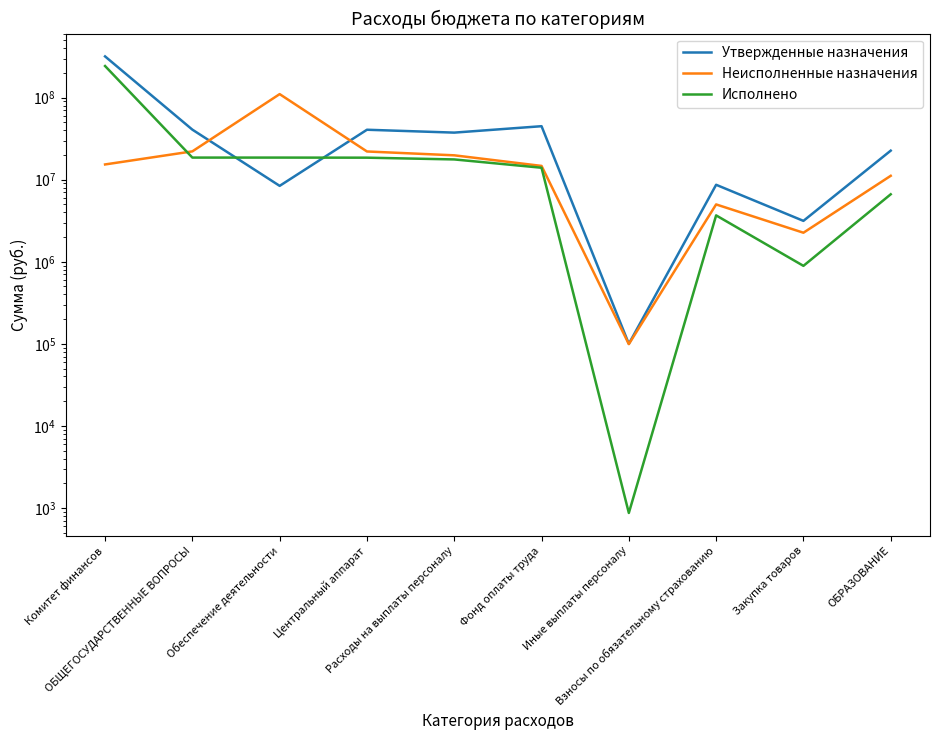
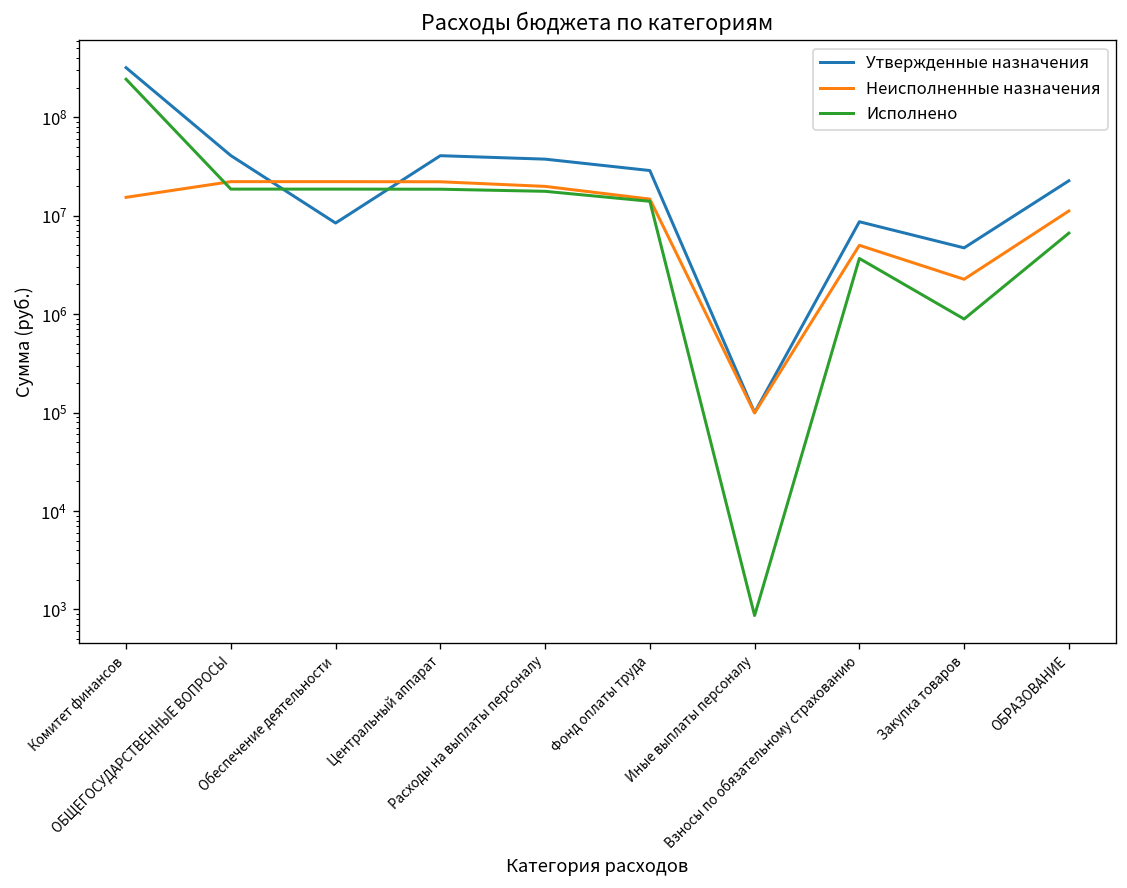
  {
    "Утвержденные назначения": {
      "Комитет финансов": 320000000,
      "ОБЩЕГОСУДАРСТВЕННЫЕ ВОПРОСЫ": 40000000,
      "Обеспечение деятельности": 8000000,
      "Центральный аппарат": 40000000,
      "Расходы на выплаты персоналу": 40000000,
-     "Фонд оплаты труда": 40000000,
+     "Фонд оплаты труда": 29000000,
      "Взносы по обязательному страхованию": 9000000,
-     "Закупка товаров": 3200000,
+     "Закупка товаров": 5000000,
      "ОБРАЗОВАНИЕ": 23000000
    },
    "Неисполненные назначения": {
      "Комитет финансов": 15000000,
      "ОБЩЕГОСУДАРСТВЕННЫЕ ВОПРОСЫ": 22000000,
-     "Обеспечение деятельности": 110000000,
+     "Обеспечение деятельности": 22000000,
      "Центральный аппарат": 22000000,
      "Расходы на выплаты персоналу": 20000000,
      "Взносы по обязательному страхованию": 5000000,
      "Закупка товаров": 2300000,
      "ОБРАЗОВАНИЕ": 11000000
    },
    "Исполнено": {
      "Комитет финансов": 240000000,
      "ОБЩЕГОСУДАРСТВЕННЫЕ ВОПРОСЫ": 19000000,
      "Обеспечение деятельности": 19000000,
      "Центральный аппарат": 19000000,
      "Расходы на выплаты персоналу": 18000000,
      "Иные выплаты персоналу": 900,
      "Взносы по обязательному страхованию": 4000000,
      "Закупка товаров": 900000,
      "ОБРАЗОВАНИЕ": 7000000
    }
  }
